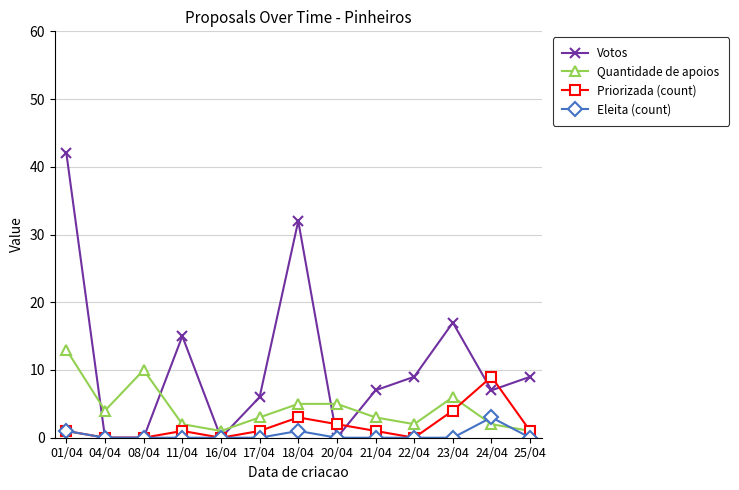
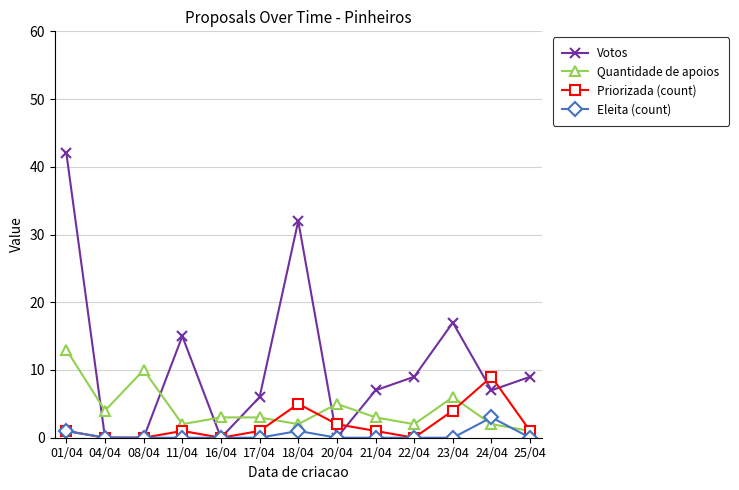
  {
    "Votos": {
      "01/04": 42,
      "11/04": 15,
      "17/04": 6,
      "18/04": 32,
      "21/04": 7,
      "22/04": 9,
      "23/04": 17,
      "24/04": 7,
      "25/04": 9
    },
    "Quantidade de apoios": {
      "01/04": 13,
      "04/04": 4,
      "08/04": 10,
      "11/04": 2,
-     "16/04": 1,
+     "16/04": 3,
      "17/04": 3,
-     "18/04": 5,
+     "18/04": 2,
      "20/04": 5,
      "21/04": 3,
      "22/04": 2,
      "23/04": 6,
      "24/04": 2
    },
    "Priorizada (count)": {
      "11/04": 1,
      "17/04": 1,
-     "18/04": 3,
+     "18/04": 5,
      "20/04": 2,
      "21/04": 1,
      "23/04": 4,
      "24/04": 9
    },
    "Eleita (count)": {
      "11/04": 0,
      "17/04": 0,
      "18/04": 1,
      "21/04": 0,
      "23/04": 0,
      "24/04": 3,
      "25/04": 0
    }
  }
